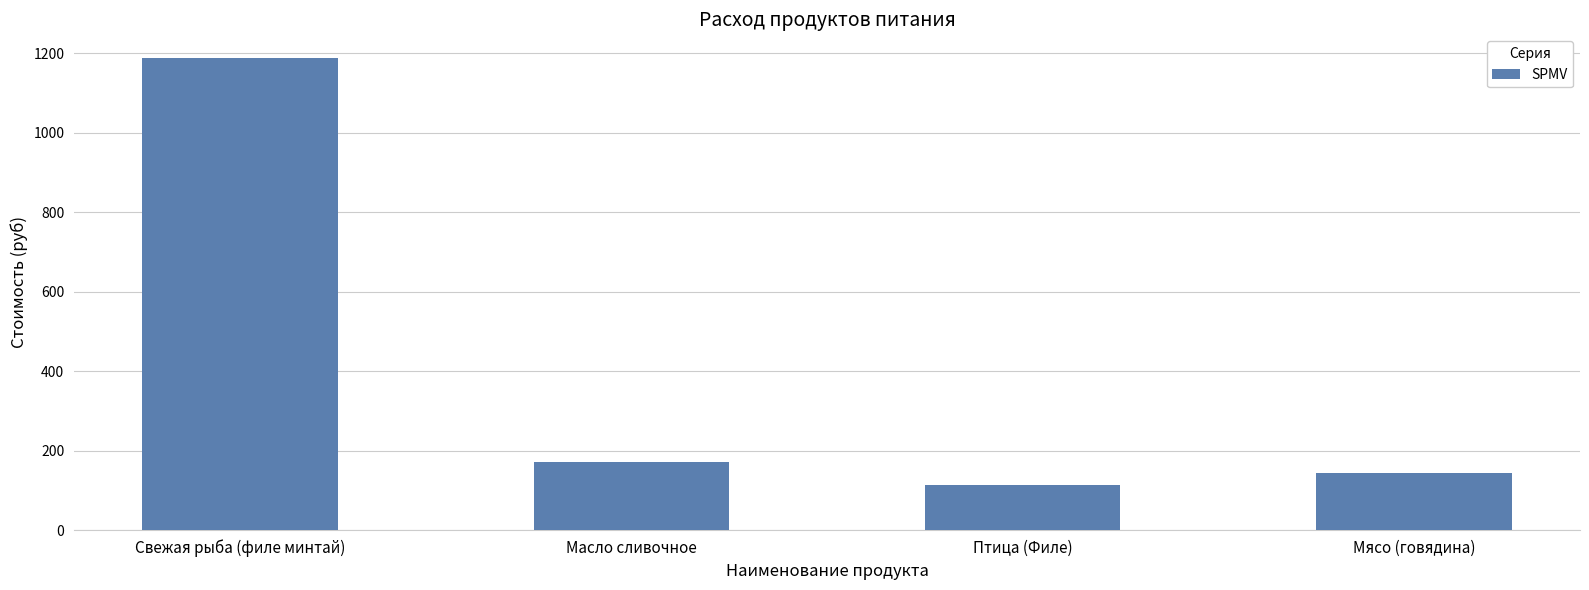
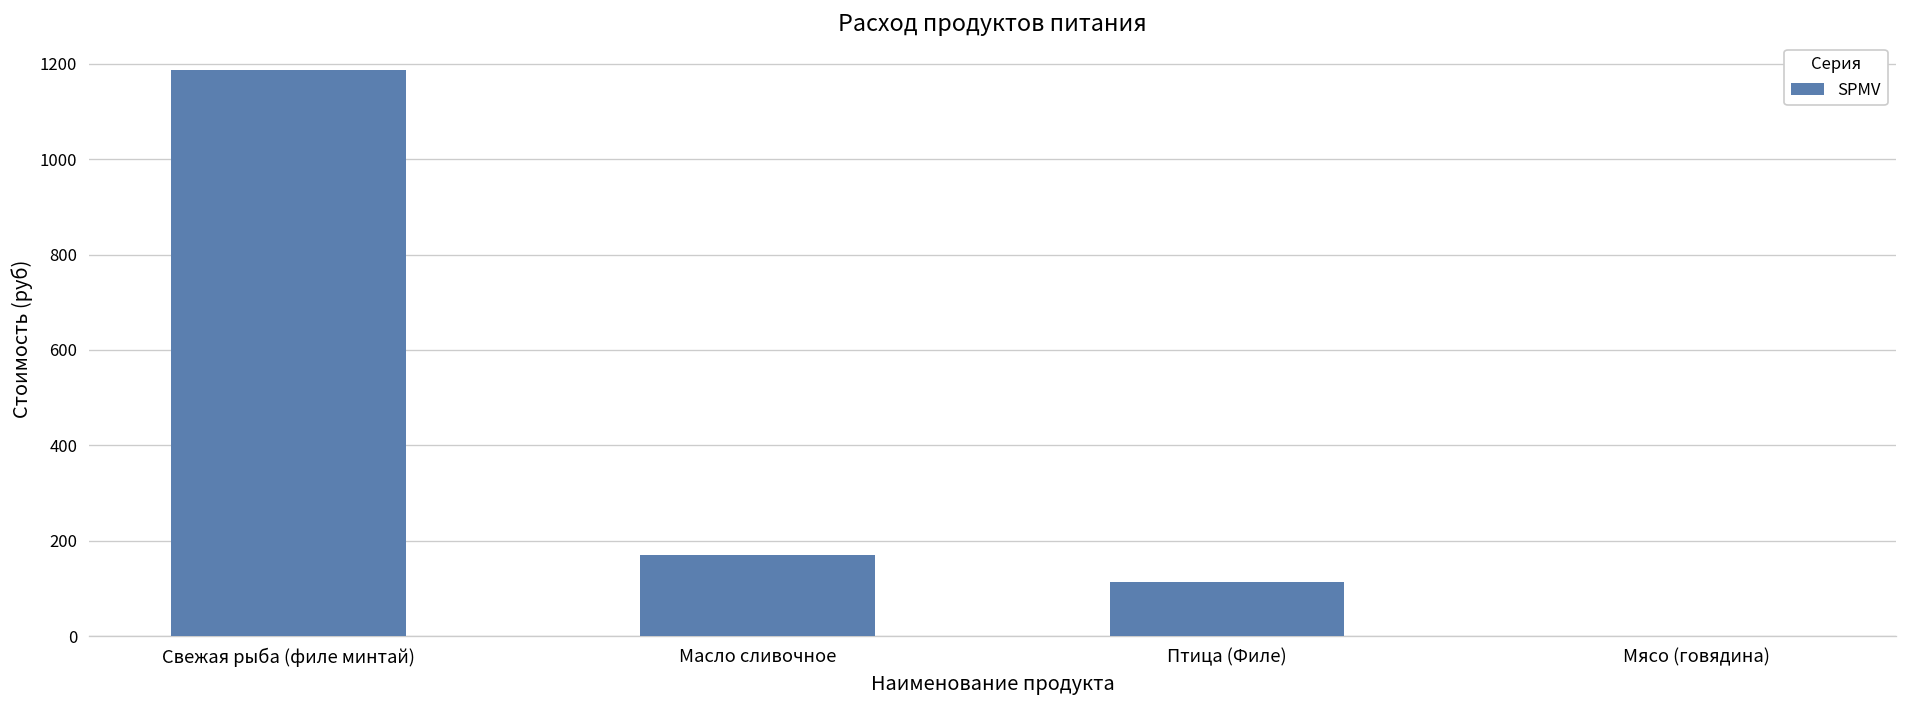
  {
    "Свежая рыба (филе минтай)": 1190,
    "Масло сливочное": 170,
    "Птица (Филе)": 110,
-   "Мясо (говядина)": 140
+   "Мясо (говядина)": 0
  }
